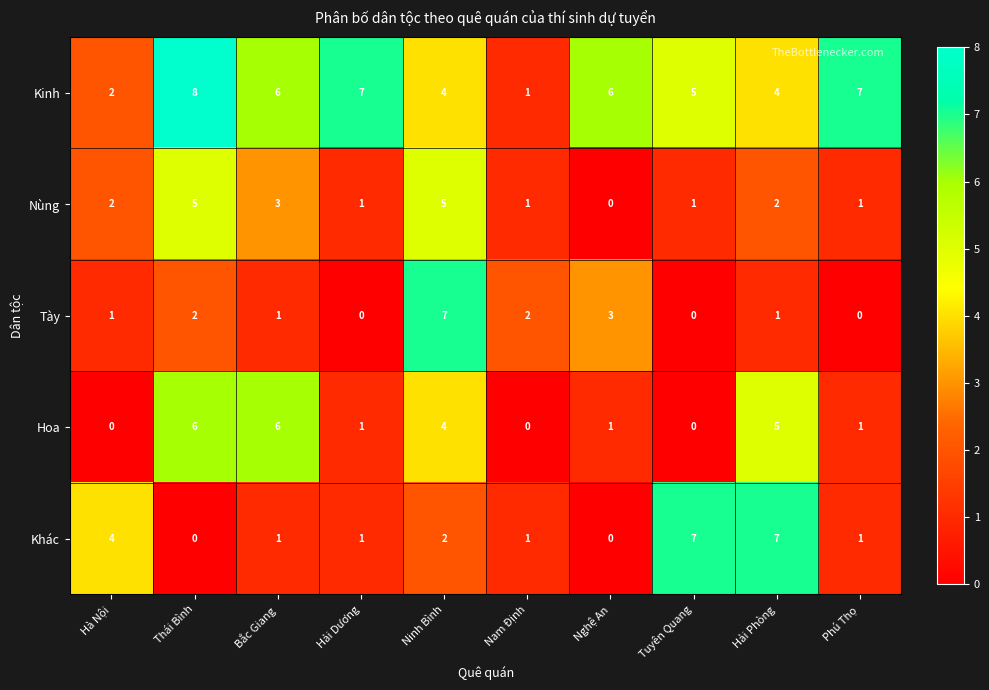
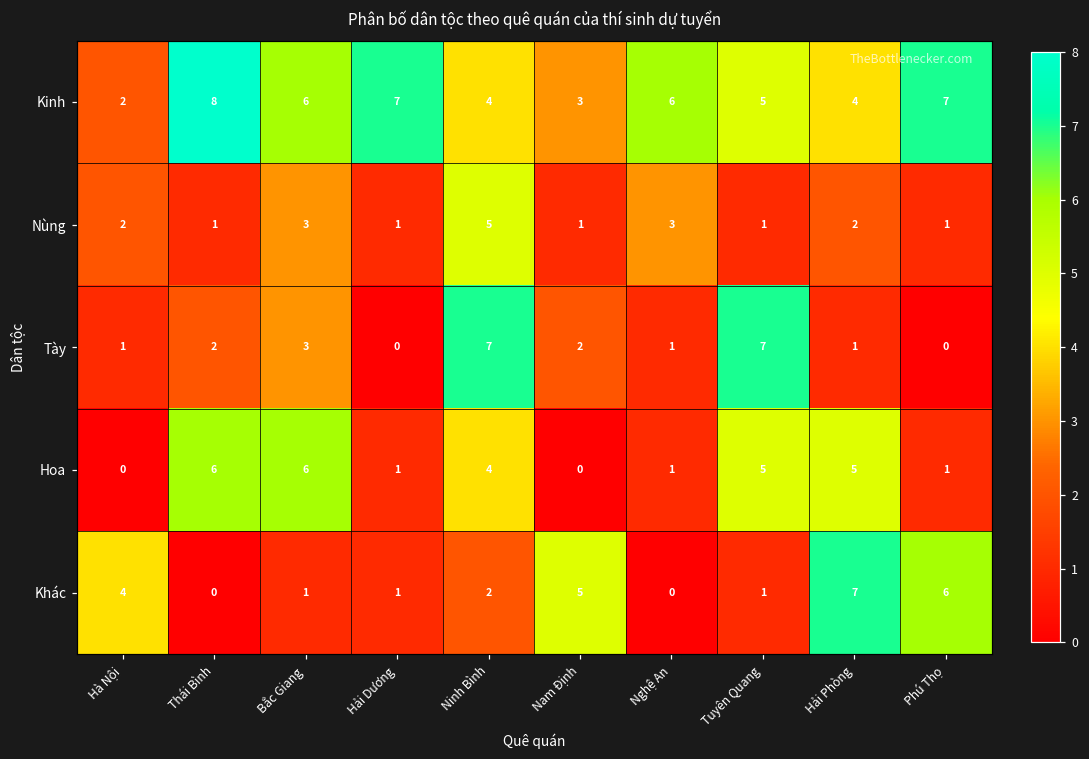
  {
    "Kinh": {
      "Hà Nội": 2,
      "Thái Bình": 8,
      "Bắc Giang": 6,
      "Hải Dương": 7,
      "Ninh Bình": 4,
-     "Nam Định": 1,
+     "Nam Định": 3,
      "Nghệ An": 6,
      "Tuyên Quang": 5,
      "Hải Phòng": 4
    },
    "Nùng": {
      "Hà Nội": 2,
-     "Thái Bình": 5,
+     "Thái Bình": 1,
      "Bắc Giang": 3,
      "Hải Dương": 1,
      "Ninh Bình": 5,
      "Nam Định": 1,
-     "Nghệ An": 0,
+     "Nghệ An": 3,
      "Tuyên Quang": 1,
      "Hải Phòng": 2,
      "Phú Thọ": 1
    },
    "Tày": {
      "Hà Nội": 1,
      "Thái Bình": 2,
-     "Bắc Giang": 1,
+     "Bắc Giang": 3,
      "Hải Dương": 0,
      "Ninh Bình": 7,
      "Nam Định": 2,
-     "Nghệ An": 3,
-     "Tuyên Quang": 0,
+     "Nghệ An": 1,
+     "Tuyên Quang": 7,
      "Hải Phòng": 1,
      "Phú Thọ": 0
    },
    "Hoa": {
      "Hà Nội": 0,
      "Thái Bình": 6,
      "Bắc Giang": 6,
      "Hải Dương": 1,
      "Ninh Bình": 4,
      "Nam Định": 0,
      "Nghệ An": 1,
-     "Tuyên Quang": 0,
+     "Tuyên Quang": 5,
      "Hải Phòng": 5,
      "Phú Thọ": 1
    },
    "Khác": {
      "Hà Nội": 4,
      "Thái Bình": 0,
      "Bắc Giang": 1,
      "Hải Dương": 1,
      "Ninh Bình": 2,
-     "Nam Định": 1,
+     "Nam Định": 5,
      "Nghệ An": 0,
-     "Tuyên Quang": 7,
+     "Tuyên Quang": 1,
      "Hải Phòng": 7,
-     "Phú Thọ": 1
+     "Phú Thọ": 6
    }
  }
